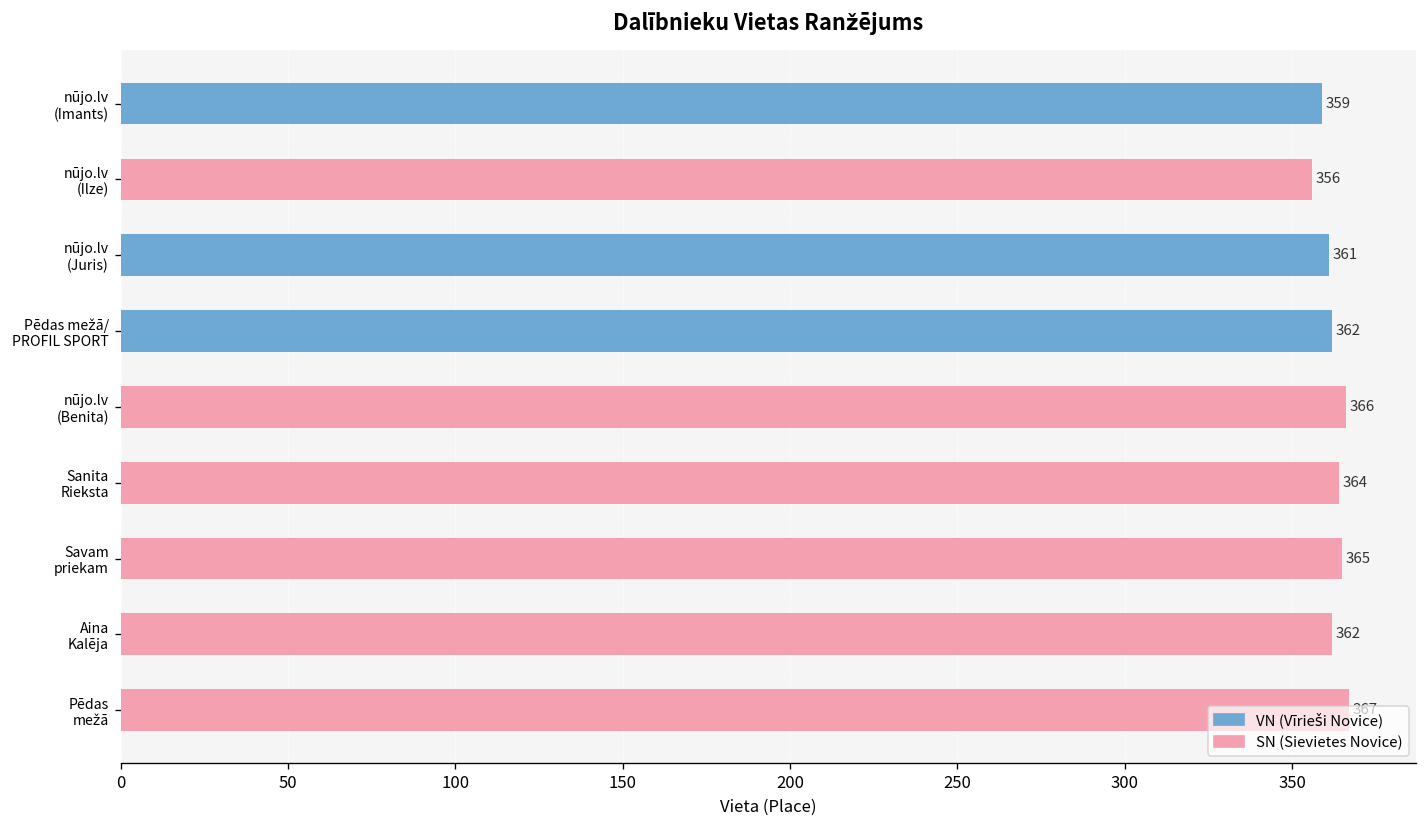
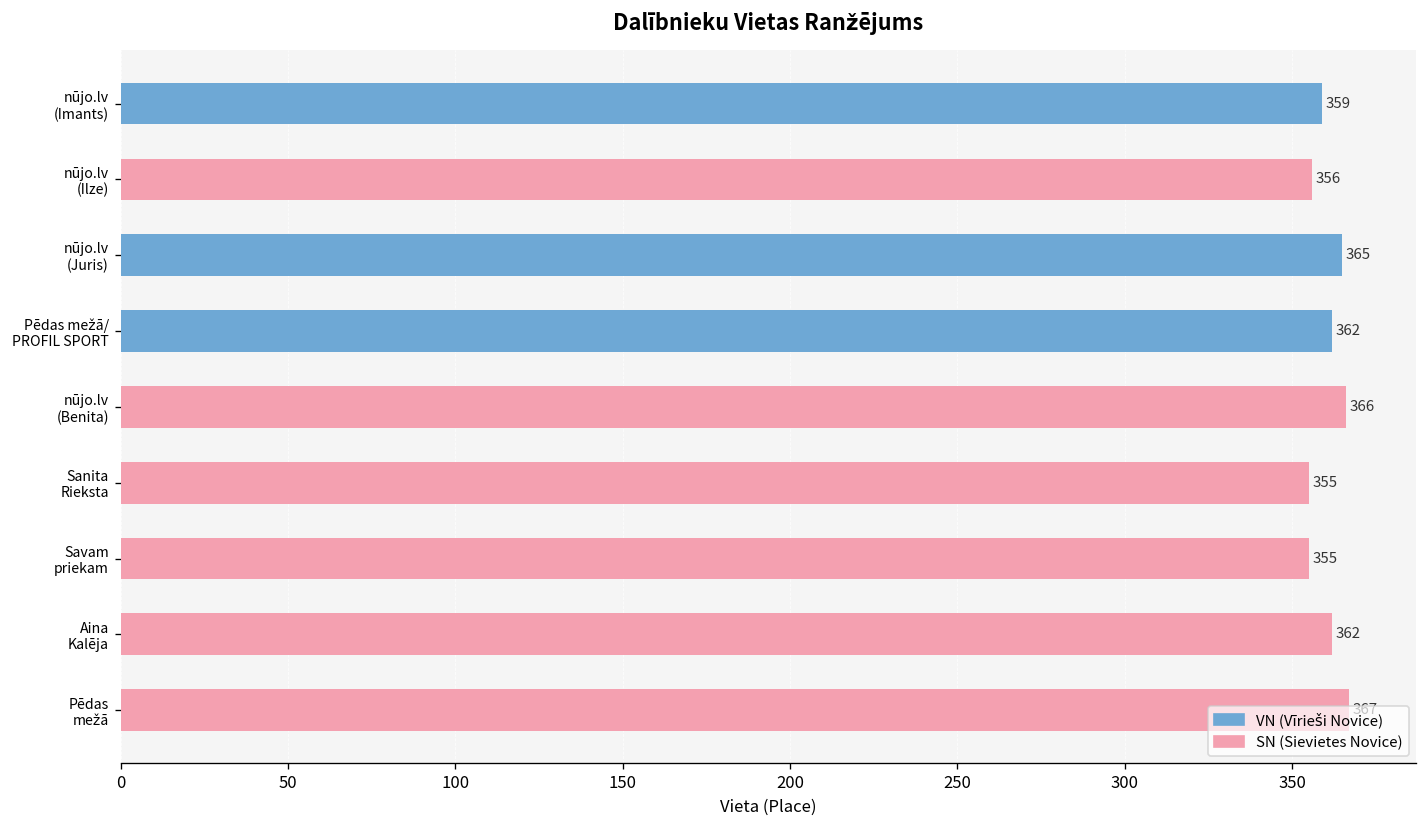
  {
    "nūjo.lv (Imants)": 359,
    "nūjo.lv (Ilze)": 356,
-   "nūjo.lv (Juris)": 361,
+   "nūjo.lv (Juris)": 365,
    "Pēdas mežā/ PROFIL SPORT": 362,
    "nūjo.lv (Benita)": 366,
-   "Sanita Rieksta": 364,
-   "Savam priekam": 365,
+   "Sanita Rieksta": 355,
+   "Savam priekam": 355,
    "Aina Kalēja": 362
  }
